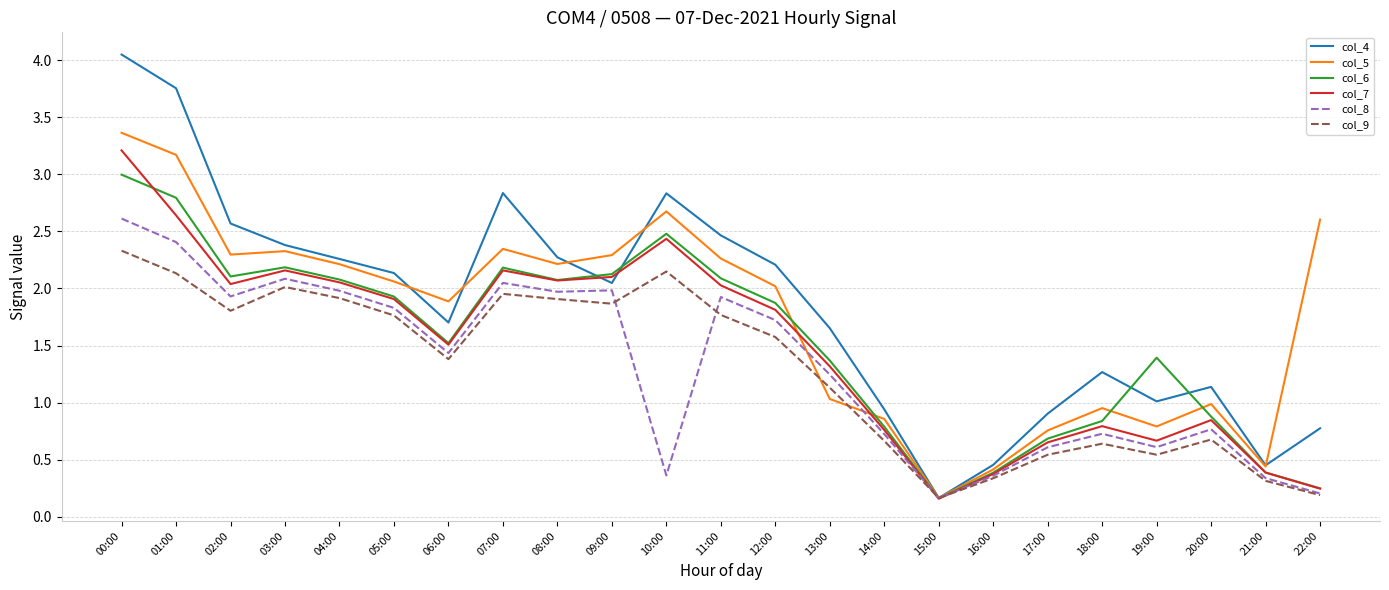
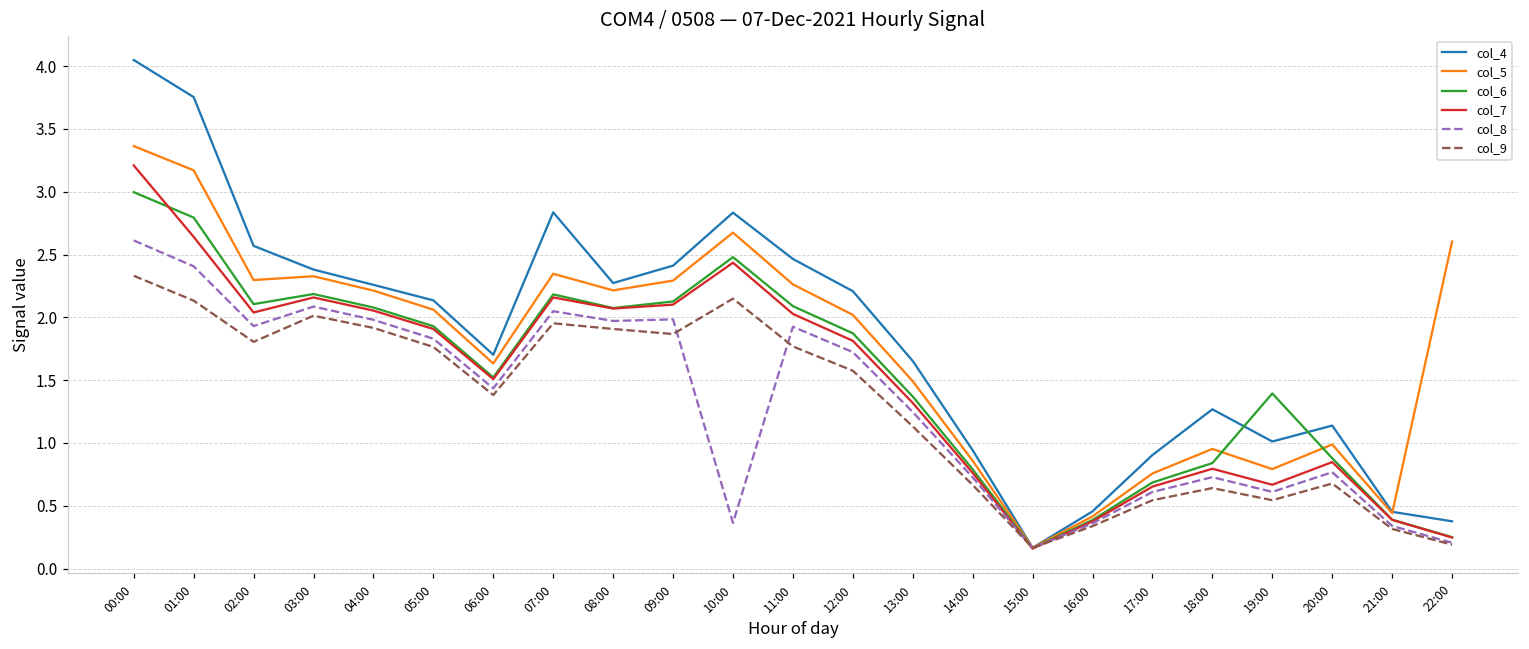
  {
    "col_4": {
      "00:00": 4.05,
      "01:00": 3.75,
      "02:00": 2.57,
      "03:00": 2.38,
      "04:00": 2.26,
      "05:00": 2.14,
      "06:00": 1.70,
      "07:00": 2.84,
      "08:00": 2.27,
-     "09:00": 2.05,
+     "09:00": 2.41,
      "10:00": 2.83,
      "11:00": 2.46,
      "12:00": 2.21,
      "13:00": 1.65,
      "14:00": 0.94,
      "16:00": 0.46,
      "17:00": 0.90,
      "18:00": 1.27,
      "19:00": 1.01,
      "20:00": 1.14,
-     "22:00": 0.78
+     "22:00": 0.38
    },
    "col_5": {
      "00:00": 3.36,
      "01:00": 3.17,
      "02:00": 2.30,
      "03:00": 2.33,
      "04:00": 2.21,
      "05:00": 2.06,
-     "06:00": 1.89,
+     "06:00": 1.63,
      "07:00": 2.35,
      "08:00": 2.21,
      "09:00": 2.29,
      "10:00": 2.67,
      "11:00": 2.26,
      "12:00": 2.02,
-     "13:00": 1.03,
+     "13:00": 1.49,
      "14:00": 0.86,
      "16:00": 0.42,
      "17:00": 0.76,
      "18:00": 0.95,
      "19:00": 0.79,
      "20:00": 0.99,
      "22:00": 2.60
    },
    "col_6": {
      "00:00": 3.00,
      "01:00": 2.79,
      "02:00": 2.11,
      "03:00": 2.19,
      "04:00": 2.08,
      "05:00": 1.93,
      "07:00": 2.18,
      "09:00": 2.13,
      "10:00": 2.48,
      "11:00": 2.09,
      "12:00": 1.87,
      "13:00": 1.37,
      "14:00": 0.79,
      "17:00": 0.69,
      "18:00": 0.84,
      "19:00": 1.39,
      "20:00": 0.88
    },
    "col_7": {
      "00:00": 3.21,
      "01:00": 2.64,
      "02:00": 2.04,
      "03:00": 2.16,
      "04:00": 2.05,
      "05:00": 1.91,
      "07:00": 2.16,
      "09:00": 2.10,
      "10:00": 2.44,
      "11:00": 2.03,
      "12:00": 1.81,
      "13:00": 1.32,
      "14:00": 0.76,
      "17:00": 0.65,
      "18:00": 0.79,
      "19:00": 0.67,
      "20:00": 0.85
    },
    "col_8": {
      "00:00": 2.61,
      "01:00": 2.41,
      "02:00": 1.93,
      "03:00": 2.09,
      "04:00": 1.98,
      "05:00": 1.83,
      "06:00": 1.43,
      "07:00": 2.05,
      "08:00": 1.97,
      "09:00": 1.98,
      "10:00": 0.36,
      "11:00": 1.93,
      "12:00": 1.72,
      "13:00": 1.25,
      "14:00": 0.73,
      "17:00": 0.61,
      "18:00": 0.73,
      "19:00": 0.61,
      "20:00": 0.77,
      "21:00": 0.34
    },
    "col_9": {
      "00:00": 2.33,
      "01:00": 2.13,
      "02:00": 1.80,
      "03:00": 2.01,
      "04:00": 1.92,
      "05:00": 1.76,
      "06:00": 1.38,
      "07:00": 1.95,
      "08:00": 1.91,
      "09:00": 1.87,
      "10:00": 2.15,
      "11:00": 1.77,
      "12:00": 1.58,
      "13:00": 1.13,
      "14:00": 0.67,
      "16:00": 0.34,
      "17:00": 0.54,
      "18:00": 0.64,
      "19:00": 0.54,
      "20:00": 0.68,
      "21:00": 0.32
    }
  }
